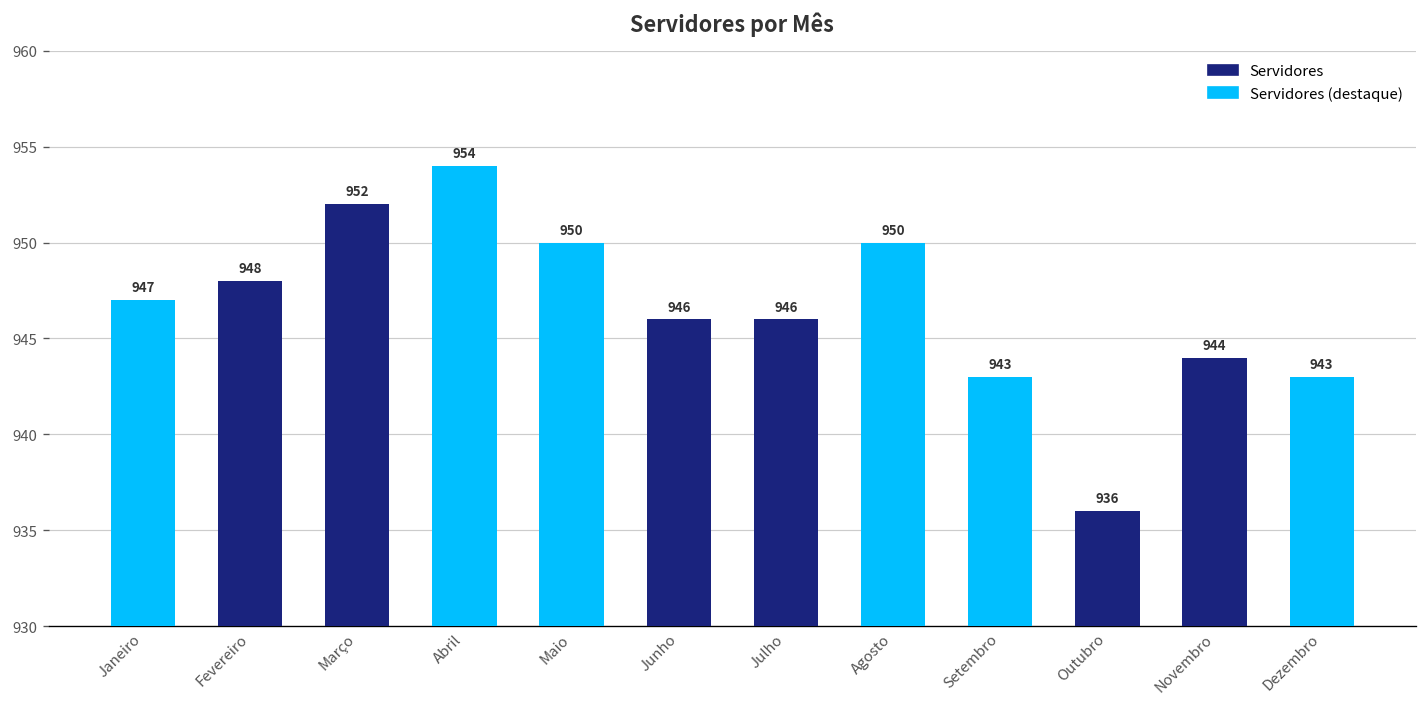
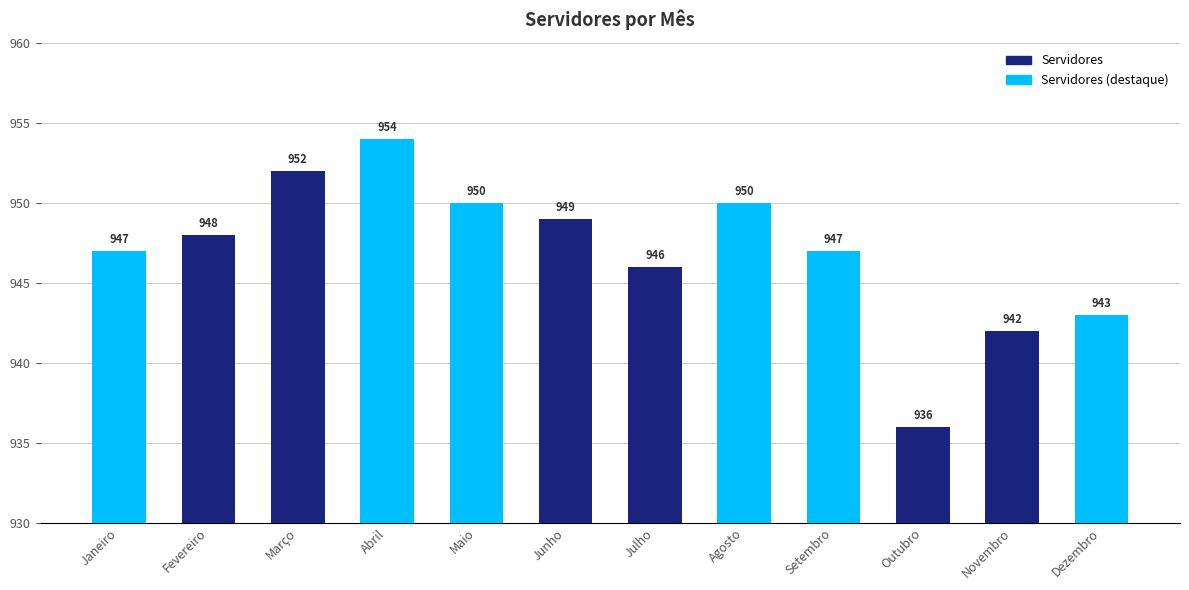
  {
    "Janeiro": 947,
    "Fevereiro": 948,
    "Março": 952,
    "Abril": 954,
    "Maio": 950,
-   "Junho": 946,
+   "Junho": 949,
    "Julho": 946,
    "Agosto": 950,
-   "Setembro": 943,
+   "Setembro": 947,
    "Outubro": 936,
-   "Novembro": 944,
+   "Novembro": 942,
    "Dezembro": 943
  }
